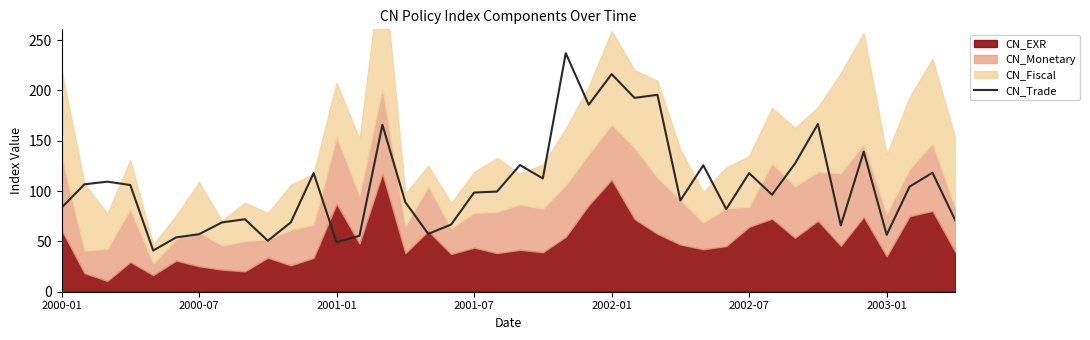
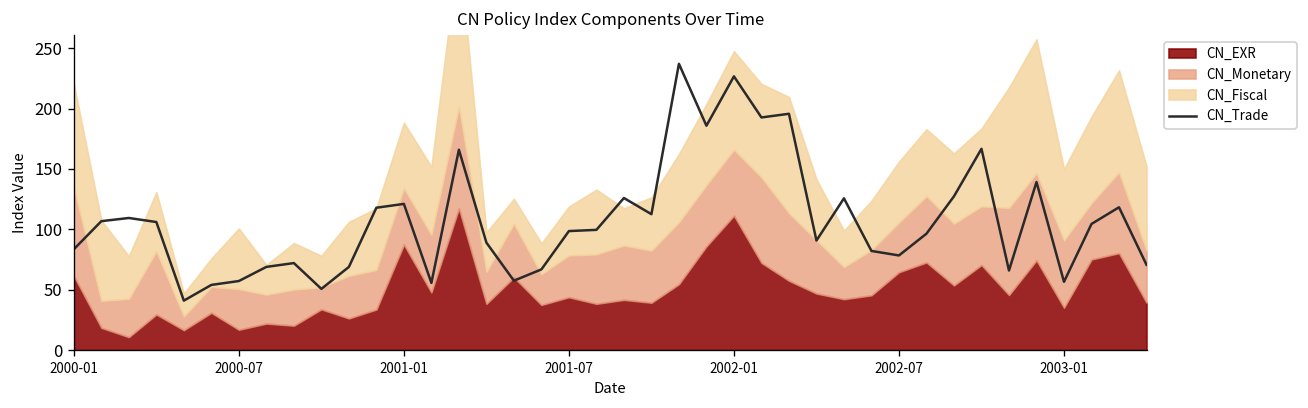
  {
    "CN_Trade": {
      "2000-01": 83,
-     "2001-01": 49,
+     "2001-01": 121,
      "2001-07": 99,
-     "2002-01": 216,
-     "2002-07": 118,
+     "2002-01": 227,
+     "2002-07": 78,
      "2003-01": 57
    },
    "CN_EXR": {
      "2000-01": 61,
-     "2000-07": 25,
+     "2000-07": 17,
      "2001-01": 87,
      "2001-07": 44,
      "2002-01": 111,
      "2002-07": 64,
      "2003-01": 35
    },
    "CN_Monetary": {
      "2000-01": 73,
-     "2001-01": 66,
+     "2001-01": 47,
      "2001-07": 35,
      "2002-01": 55,
-     "2002-07": 20,
-     "2003-01": 42
+     "2002-07": 41,
+     "2003-01": 56
    },
    "CN_Fiscal": {
      "2000-01": 86,
      "2000-07": 50,
      "2001-01": 54,
      "2001-07": 40,
-     "2002-01": 93,
+     "2002-01": 81,
      "2002-07": 50,
      "2003-01": 59
    }
  }
